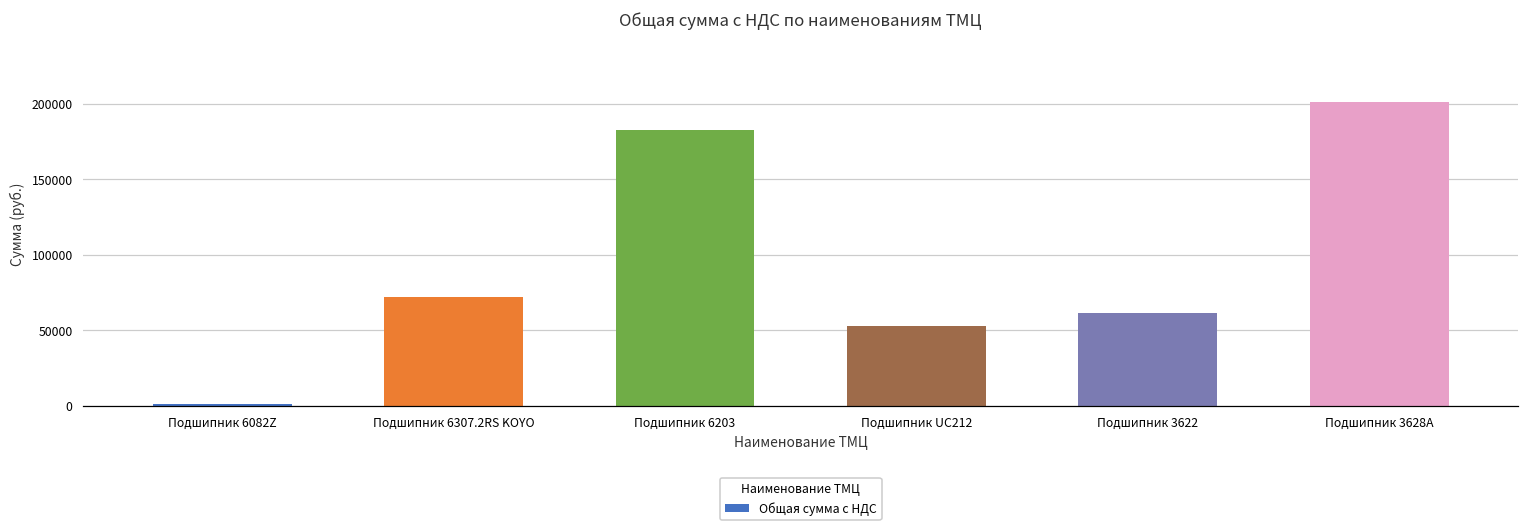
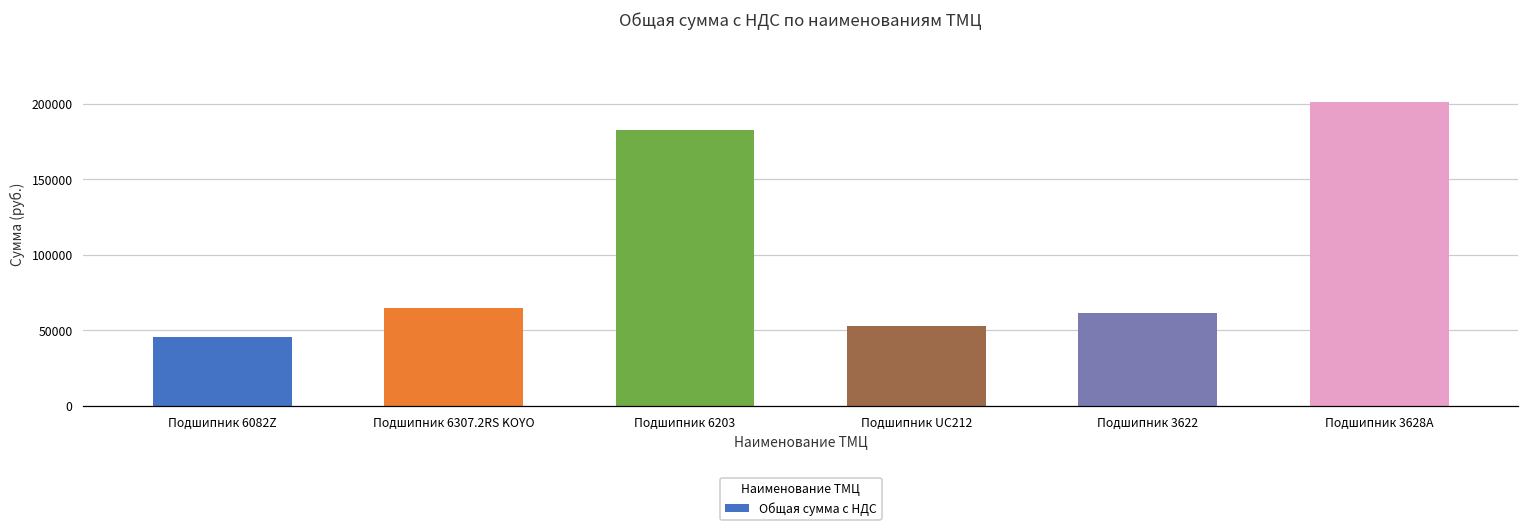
  {
-   "Подшипник 6082Z": 1000,
-   "Подшипник 6307.2RS KOYO": 72000,
+   "Подшипник 6082Z": 45000,
+   "Подшипник 6307.2RS KOYO": 65000,
    "Подшипник 6203": 183000,
    "Подшипник UC212": 53000,
    "Подшипник 3622": 61000,
    "Подшипник 3628А": 201000
  }
